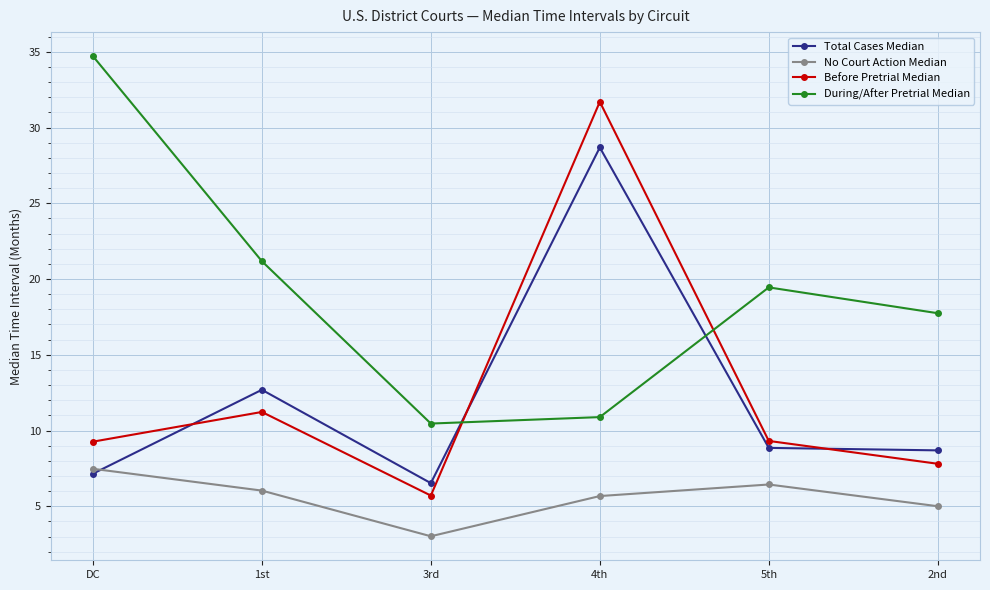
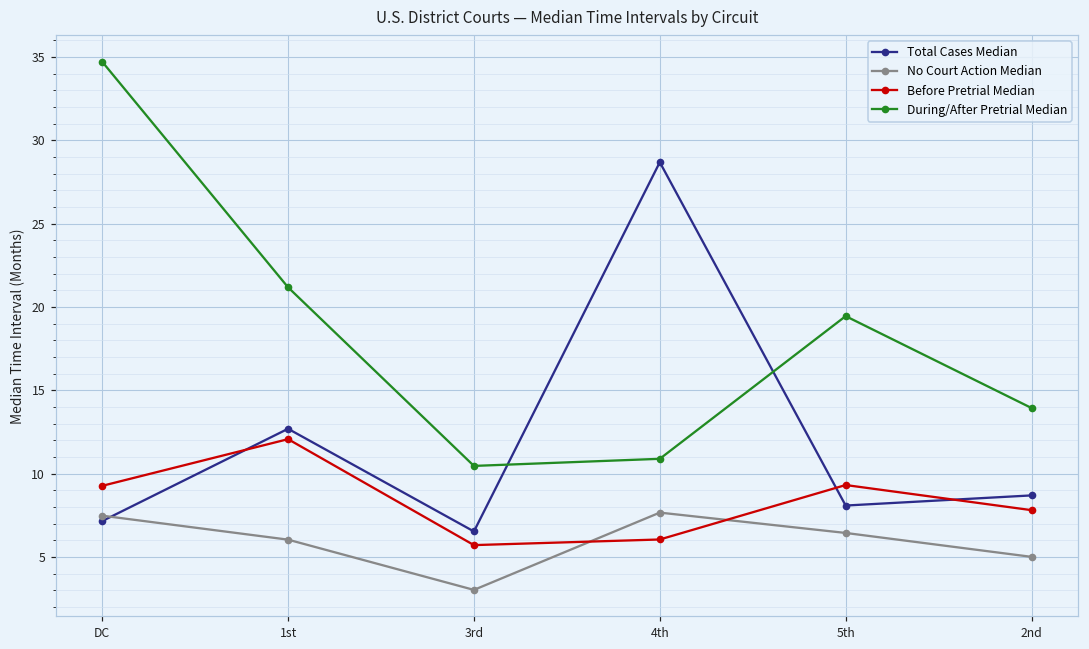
  {
    "Total Cases Median": {
      "DC": 7.1,
      "1st": 12.7,
      "3rd": 6.5,
      "4th": 28.7,
-     "5th": 8.9,
+     "5th": 8.1,
      "2nd": 8.7
    },
    "No Court Action Median": {
      "DC": 7.5,
      "1st": 6.0,
      "3rd": 3.0,
-     "4th": 5.7,
+     "4th": 7.7,
      "5th": 6.4,
      "2nd": 5.0
    },
    "Before Pretrial Median": {
      "DC": 9.3,
-     "1st": 11.2,
+     "1st": 12.1,
      "3rd": 5.7,
-     "4th": 31.7,
+     "4th": 6.0,
      "5th": 9.3,
      "2nd": 7.8
    },
    "During/After Pretrial Median": {
      "DC": 34.7,
      "1st": 21.2,
      "3rd": 10.5,
      "4th": 10.9,
      "5th": 19.5,
-     "2nd": 17.7
+     "2nd": 13.9
    }
  }
